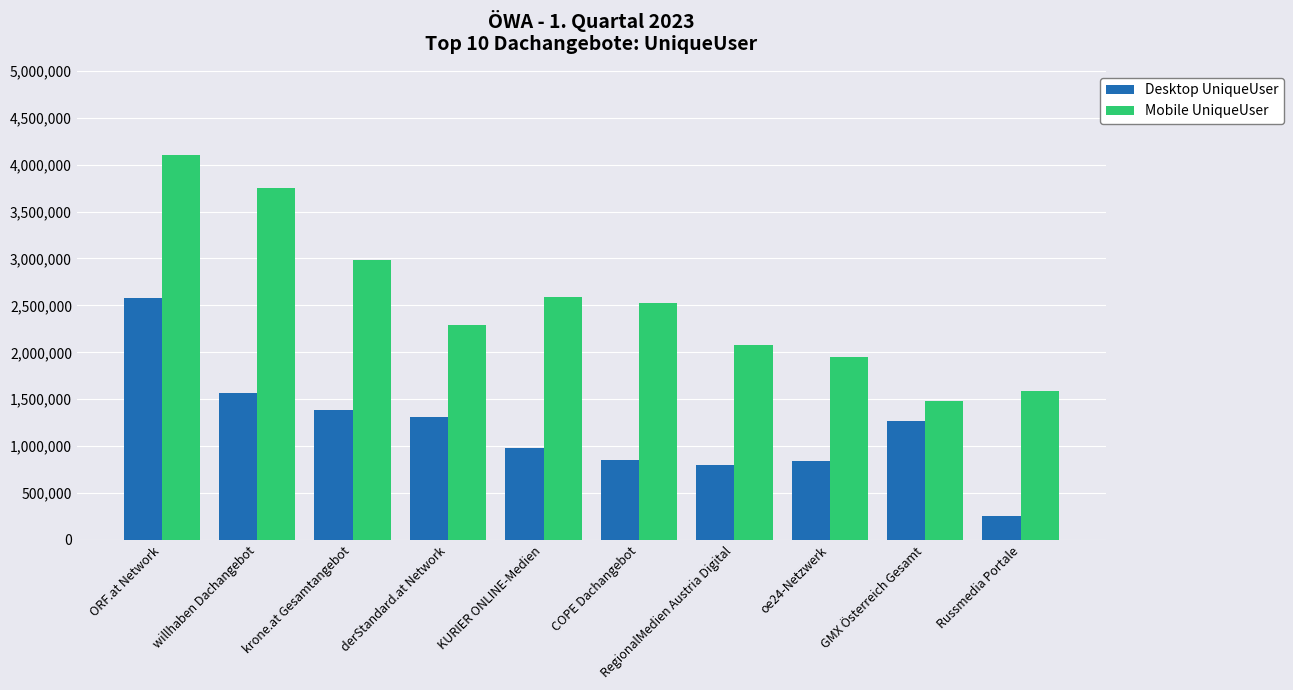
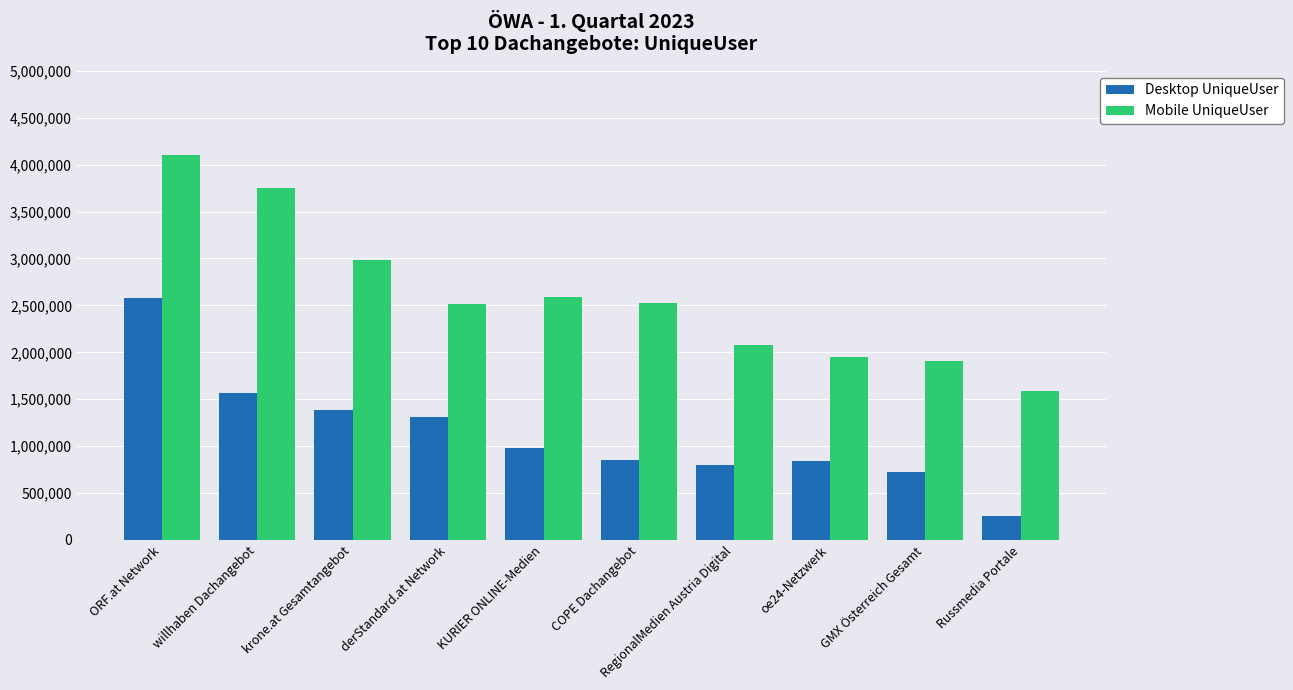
  {
    "Desktop UniqueUser": {
      "ORF.at Network": "2,600,000",
      "willhaben Dachangebot": "1,600,000",
      "krone.at Gesamtangebot": "1,400,000",
      "derStandard.at Network": "1,300,000",
      "KURIER ONLINE-Medien": "1,000,000",
      "COPE Dachangebot": "800,000",
      "RegionalMedien Austria Digital": "800,000",
      "oe24-Netzwerk": "800,000",
-     "GMX Österreich Gesamt": "1,300,000",
+     "GMX Österreich Gesamt": "700,000",
      "Russmedia Portale": "300,000"
    },
    "Mobile UniqueUser": {
      "ORF.at Network": "4,100,000",
      "willhaben Dachangebot": "3,800,000",
      "krone.at Gesamtangebot": "3,000,000",
-     "derStandard.at Network": "2,300,000",
+     "derStandard.at Network": "2,500,000",
      "KURIER ONLINE-Medien": "2,600,000",
      "COPE Dachangebot": "2,500,000",
      "RegionalMedien Austria Digital": "2,100,000",
      "oe24-Netzwerk": "1,900,000",
-     "GMX Österreich Gesamt": "1,500,000",
+     "GMX Österreich Gesamt": "1,900,000",
      "Russmedia Portale": "1,600,000"
    }
  }
